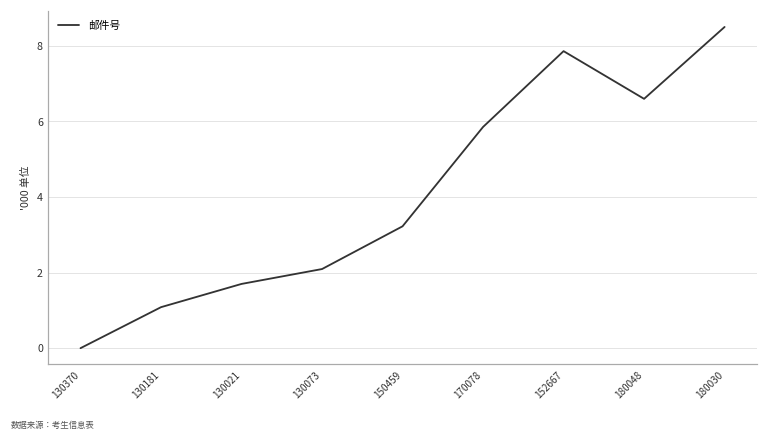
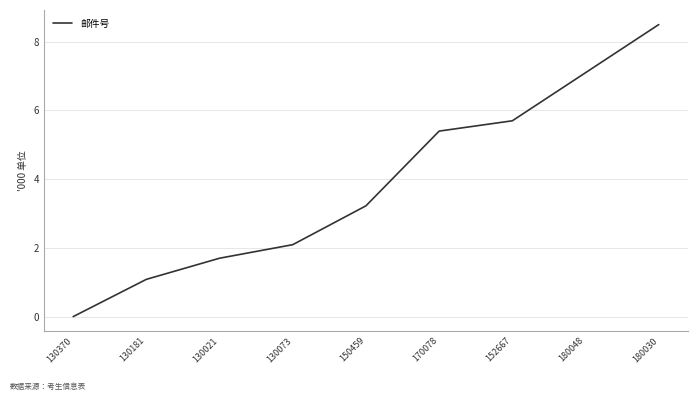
  {
    "130370": 0.0,
    "130181": 1.1,
    "130021": 1.7,
    "130073": 2.1,
    "150459": 3.2,
-   "170078": 5.9,
-   "152667": 7.9,
-   "180048": 6.6,
+   "170078": 5.4,
+   "152667": 5.7,
+   "180048": 7.1,
    "180030": 8.5
  }
